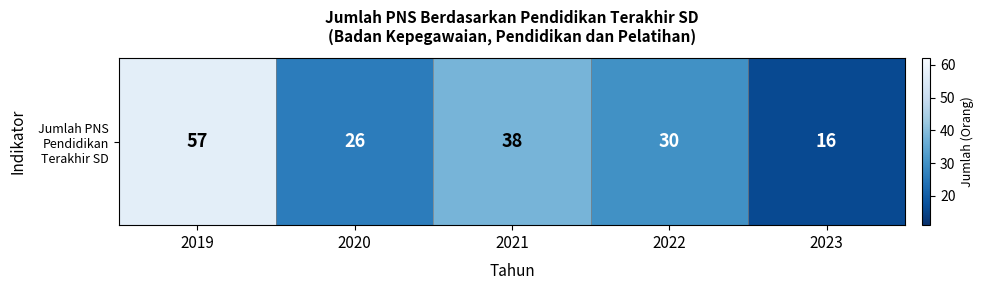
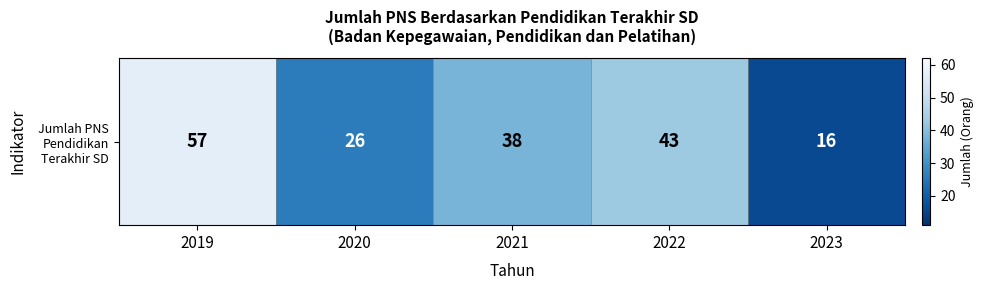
  {
    "Jumlah PNS Pendidikan Terakhir SD": {
      "2019": 57,
      "2020": 26,
      "2021": 38,
-     "2022": 30,
+     "2022": 43,
      "2023": 16
    }
  }
